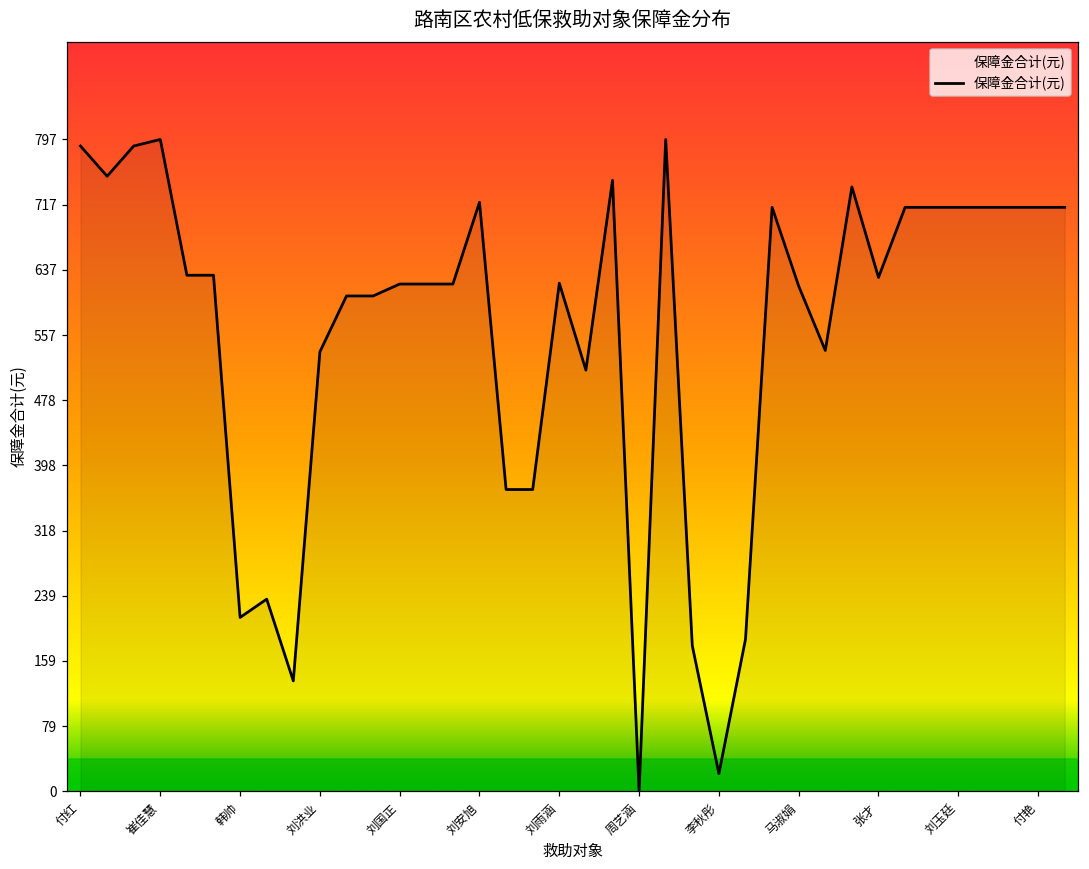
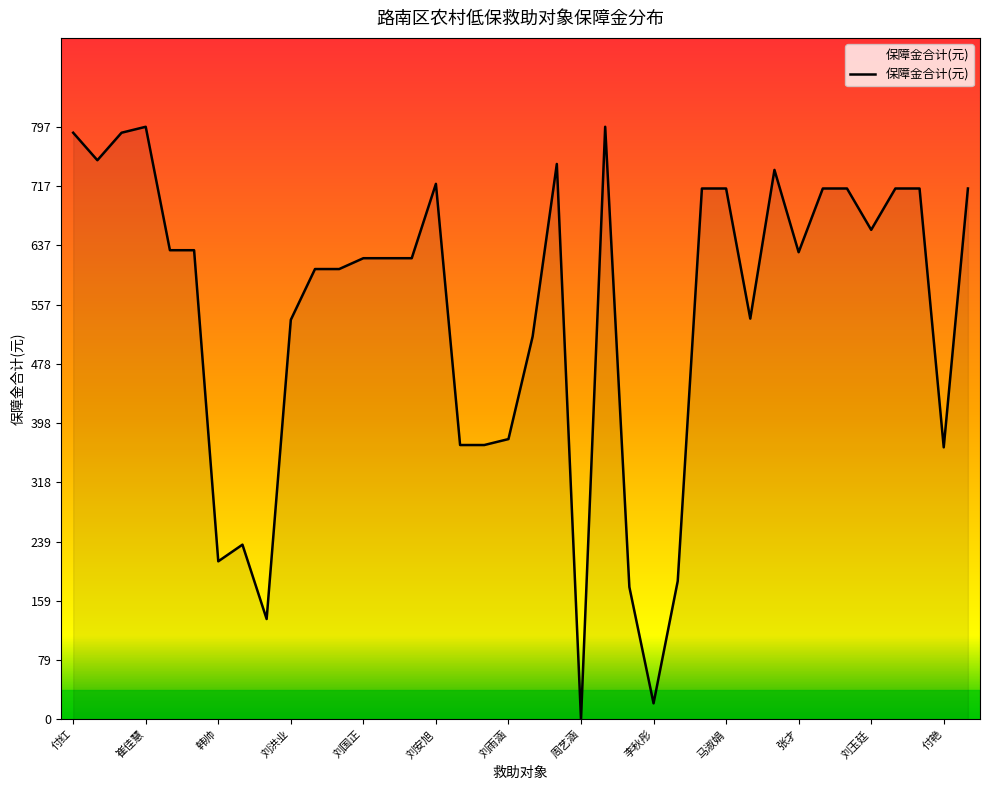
  {
    "保障金合计(元)": {
      "付红": 790,
      "崔佳慧": 800,
      "韩帅": 210,
      "刘洪业": 540,
      "刘国正": 620,
      "刘安旭": 720,
-     "刘雨涵": 620,
+     "刘雨涵": 380,
      "周艺涵": 0,
      "李秋彤": 20,
-     "马淑娟": 620,
+     "马淑娟": 710,
      "张才": 630,
-     "刘玉廷": 710,
-     "付艳": 710
+     "刘玉廷": 660,
+     "付艳": 370
    }
  }
